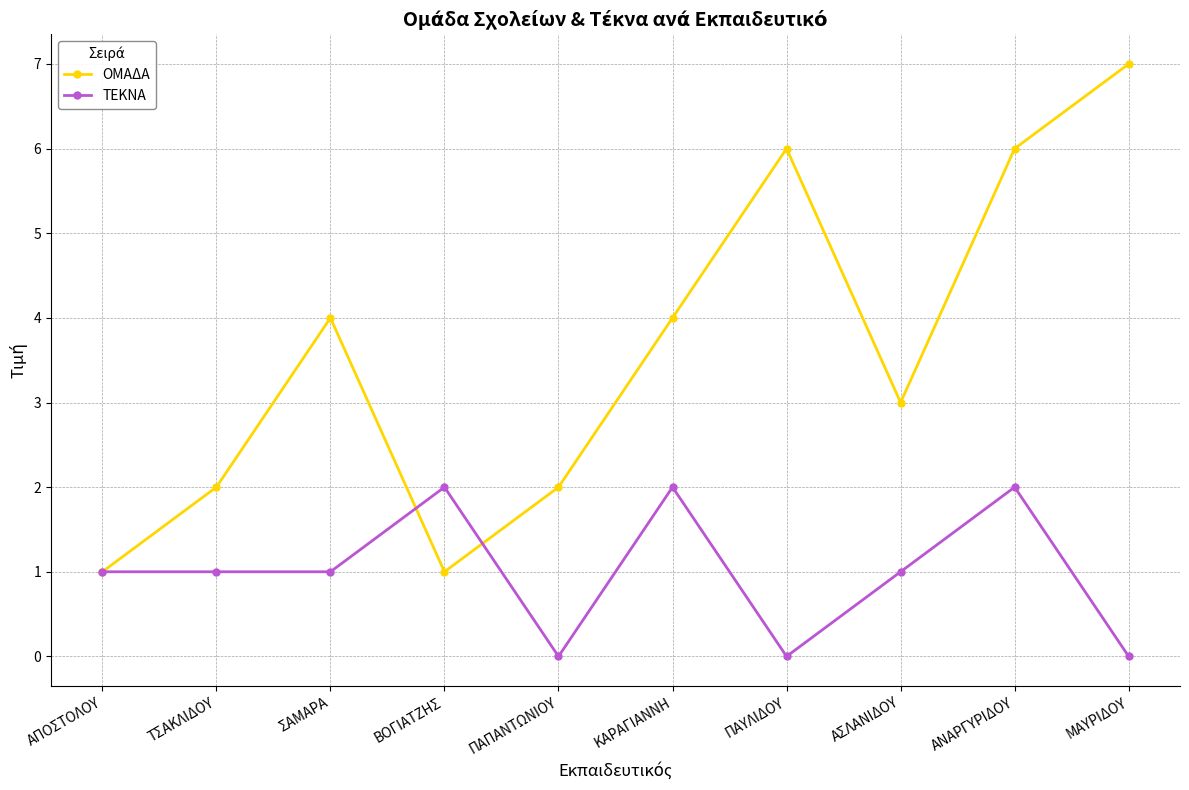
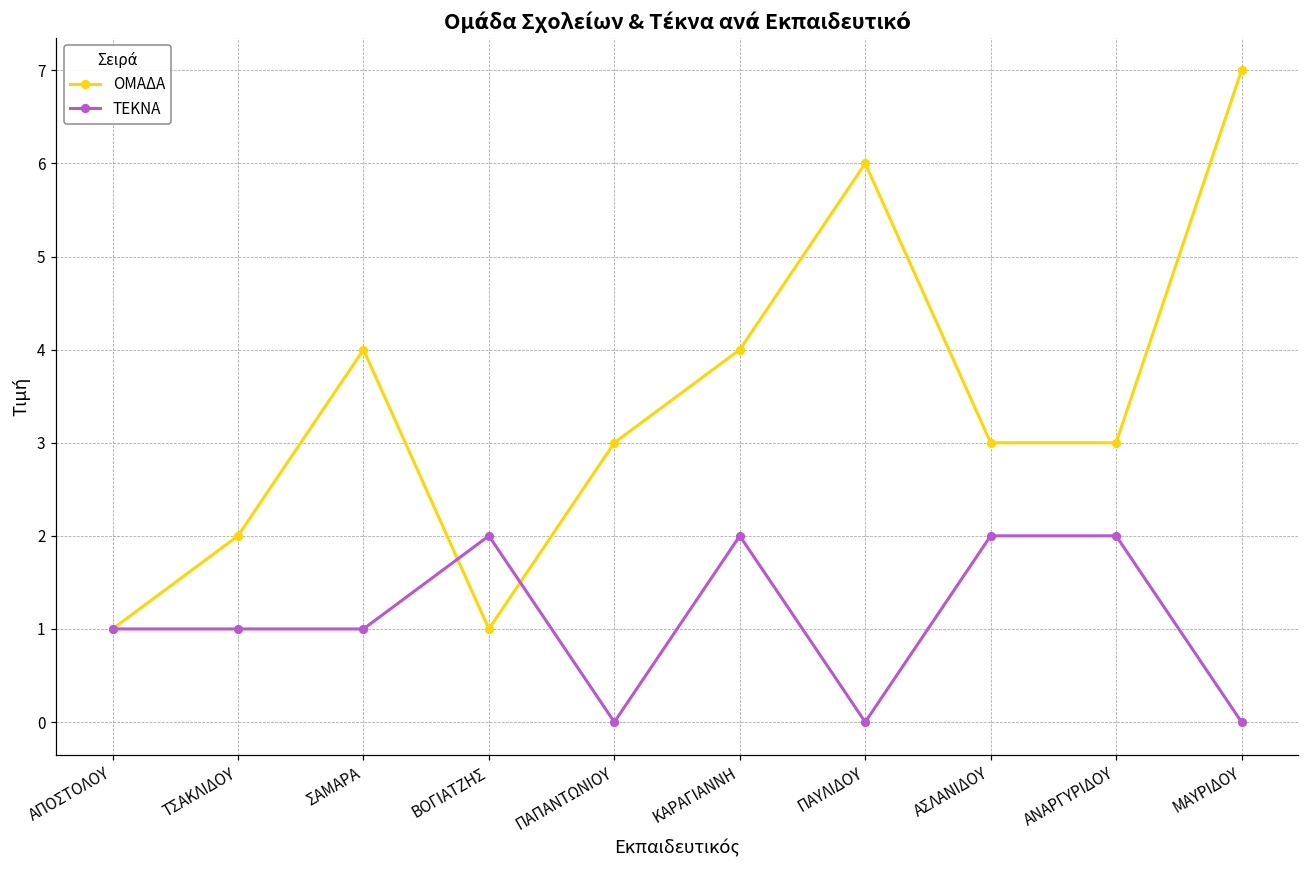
  {
    "ΟΜΑΔΑ": {
      "ΤΣΑΚΛΙΔΟΥ": 2,
      "ΣΑΜΑΡΑ": 4,
      "ΒΟΓΙΑΤΖΗΣ": 1,
-     "ΠΑΠΑΝΤΩΝΙΟΥ": 2,
+     "ΠΑΠΑΝΤΩΝΙΟΥ": 3,
      "ΚΑΡΑΓΙΑΝΝΗ": 4,
      "ΠΑΥΛΙΔΟΥ": 6,
      "ΑΣΛΑΝΙΔΟΥ": 3,
-     "ΑΝΑΡΓΥΡΙΔΟΥ": 6,
+     "ΑΝΑΡΓΥΡΙΔΟΥ": 3,
      "ΜΑΥΡΙΔΟΥ": 7
    },
    "ΤΕΚΝΑ": {
      "ΤΣΑΚΛΙΔΟΥ": 1,
      "ΣΑΜΑΡΑ": 1,
      "ΒΟΓΙΑΤΖΗΣ": 2,
      "ΠΑΠΑΝΤΩΝΙΟΥ": 0,
      "ΚΑΡΑΓΙΑΝΝΗ": 2,
      "ΠΑΥΛΙΔΟΥ": 0,
-     "ΑΣΛΑΝΙΔΟΥ": 1,
+     "ΑΣΛΑΝΙΔΟΥ": 2,
      "ΑΝΑΡΓΥΡΙΔΟΥ": 2,
      "ΜΑΥΡΙΔΟΥ": 0
    }
  }
